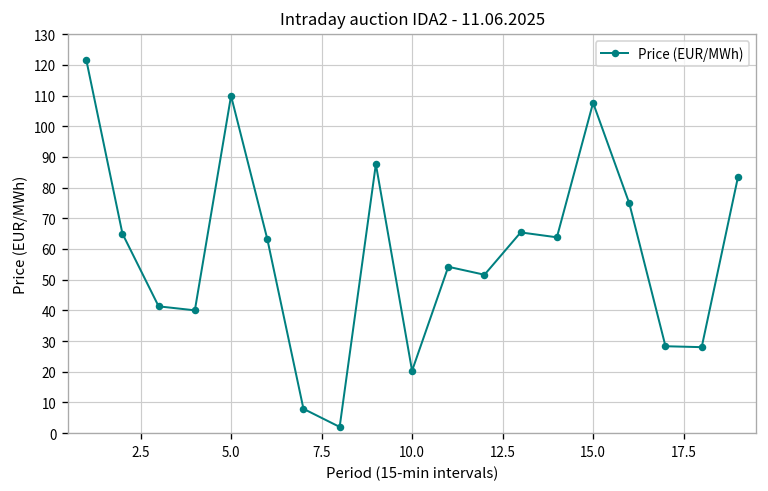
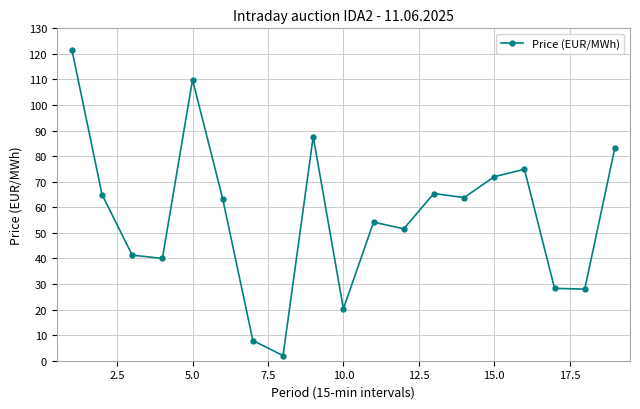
  {
    "5.0": 110,
    "10.0": 20,
-   "15.0": 108
+   "15.0": 72
  }
